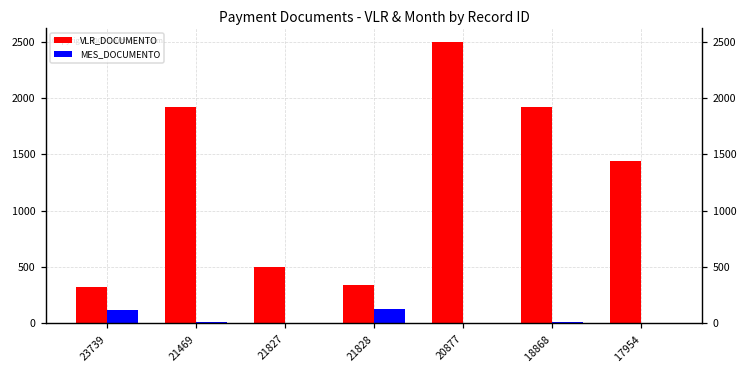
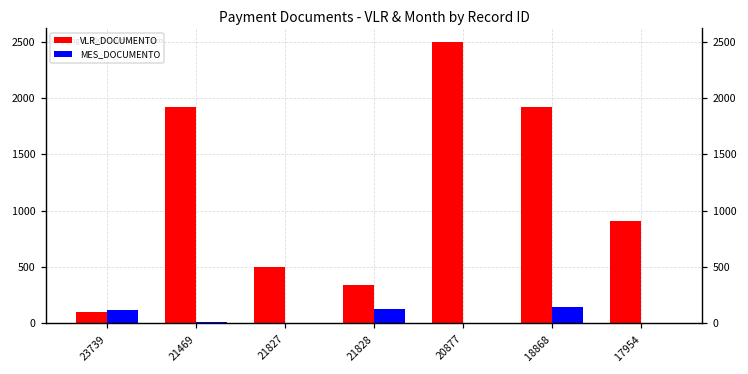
  {
    "VLR_DOCUMENTO": {
-     "23739": 320,
+     "23739": 100,
      "21469": 1920,
      "21827": 500,
      "21828": 340,
      "20877": 2500,
      "18868": 1920,
-     "17954": 1440
+     "17954": 910
    },
    "MES_DOCUMENTO": {
      "23739": 120,
      "21828": 130,
-     "18868": 10
+     "18868": 140
    }
  }
